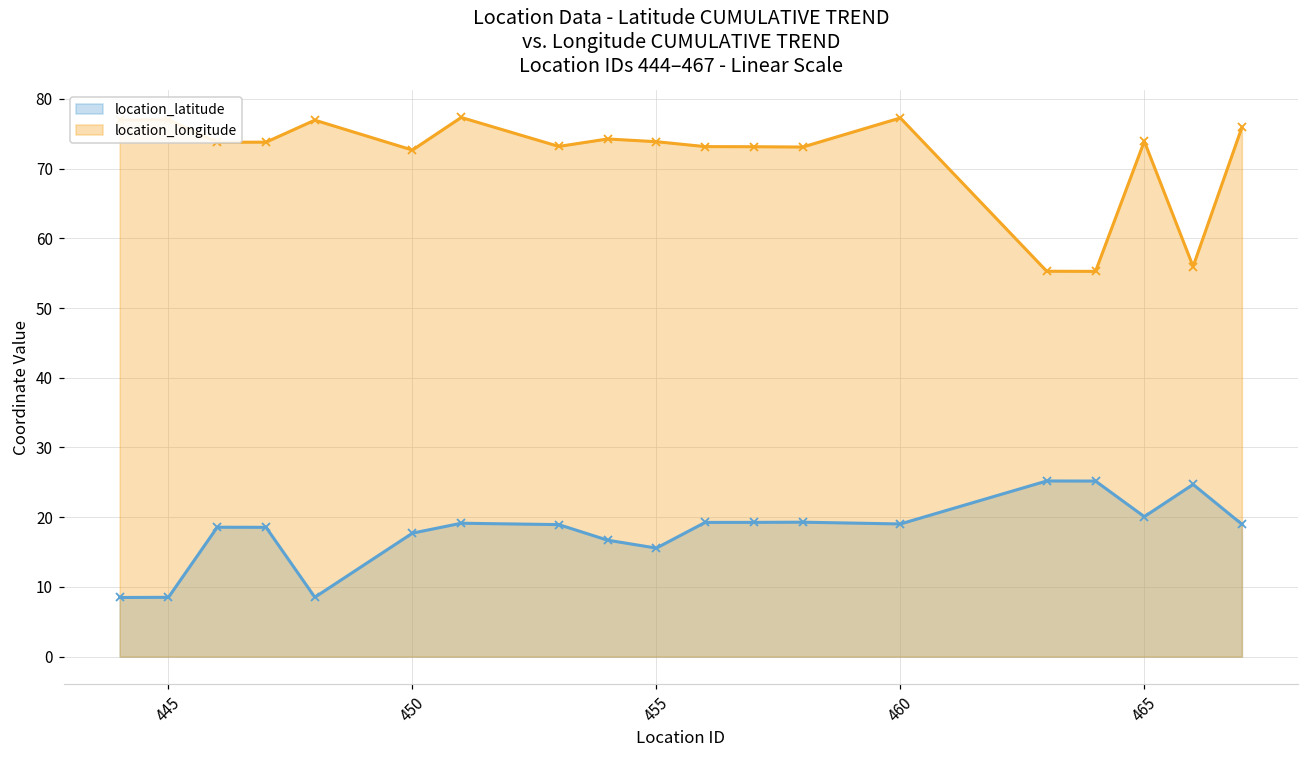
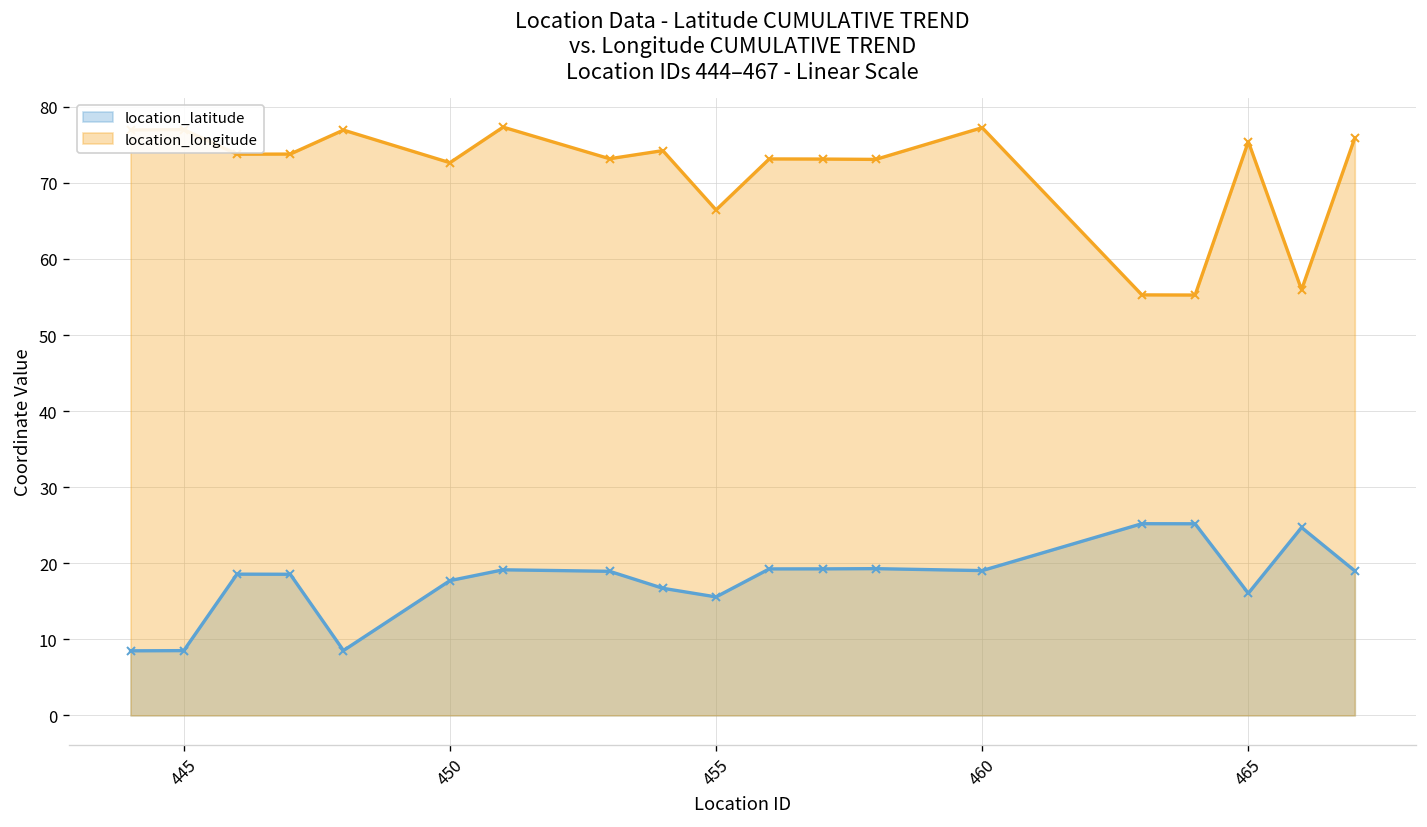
  {
    "location_latitude": {
      "445": 9,
      "450": 18,
      "455": 16,
      "460": 19,
-     "465": 20
+     "465": 16
    },
    "location_longitude": {
      "450": 73,
-     "455": 74,
+     "455": 66,
      "460": 77,
-     "465": 74
+     "465": 75
    }
  }
